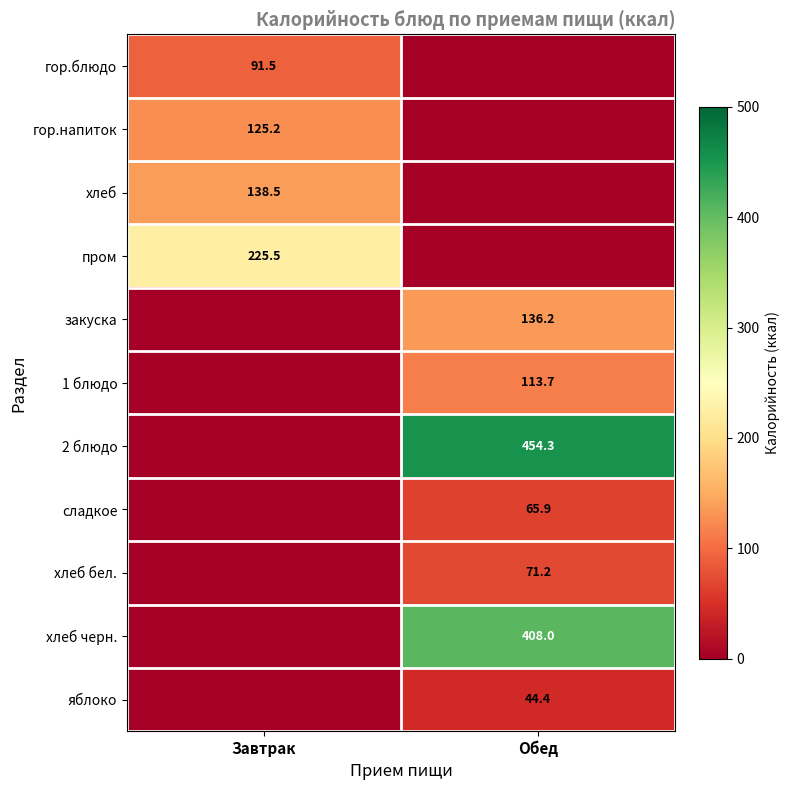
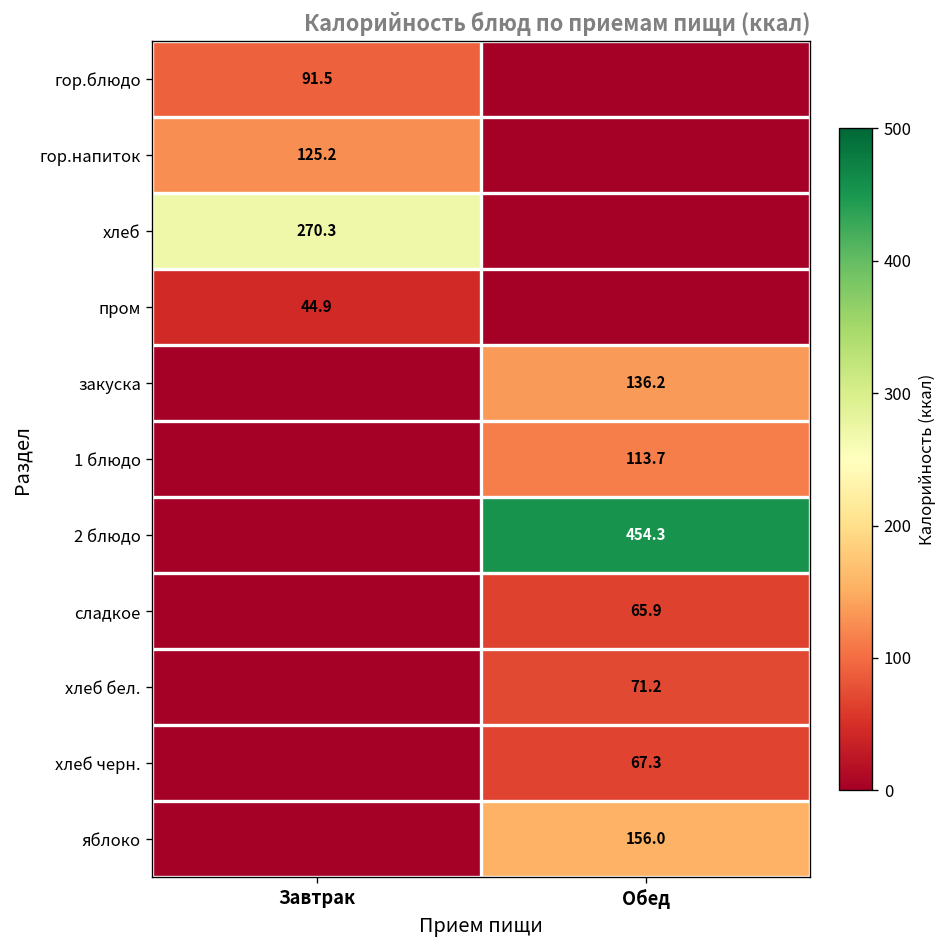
  {
    "гор.блюдо": {
      "Завтрак": 91.5
    },
    "гор.напиток": {
      "Завтрак": 125.2
    },
    "хлеб": {
-     "Завтрак": 138.5
+     "Завтрак": 270.3
    },
    "пром": {
-     "Завтрак": 225.5
+     "Завтрак": 44.9
    },
    "закуска": {
      "Обед": 136.2
    },
    "1 блюдо": {
      "Обед": 113.7
    },
    "2 блюдо": {
      "Обед": 454.3
    },
    "сладкое": {
      "Обед": 65.9
    },
    "хлеб бел.": {
      "Обед": 71.2
    },
    "хлеб черн.": {
-     "Обед": 408.0
+     "Обед": 67.3
    },
    "яблоко": {
-     "Обед": 44.4
+     "Обед": 156.0
    }
  }
